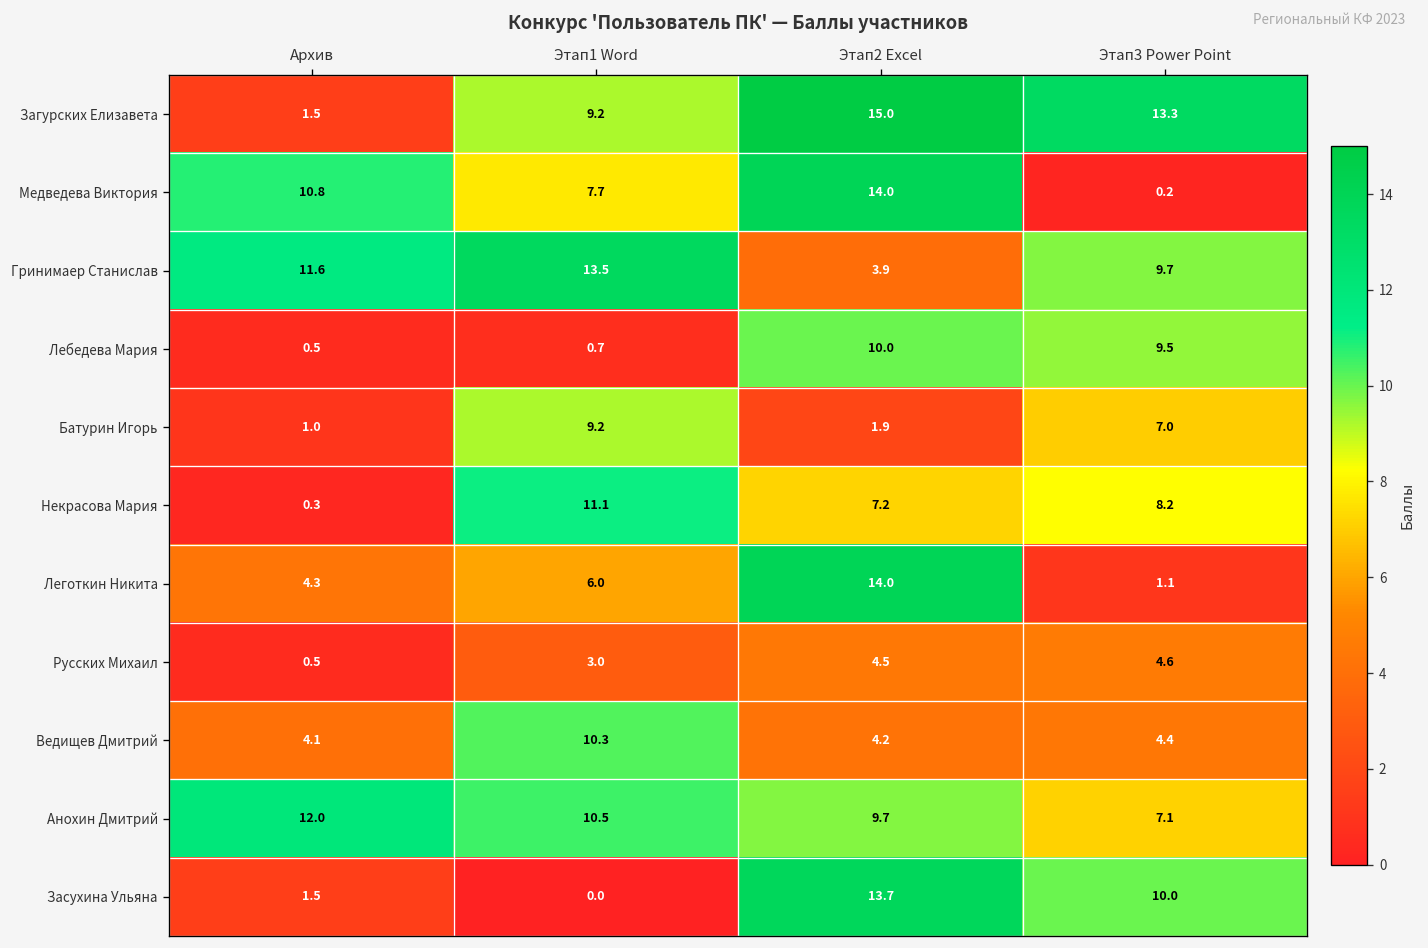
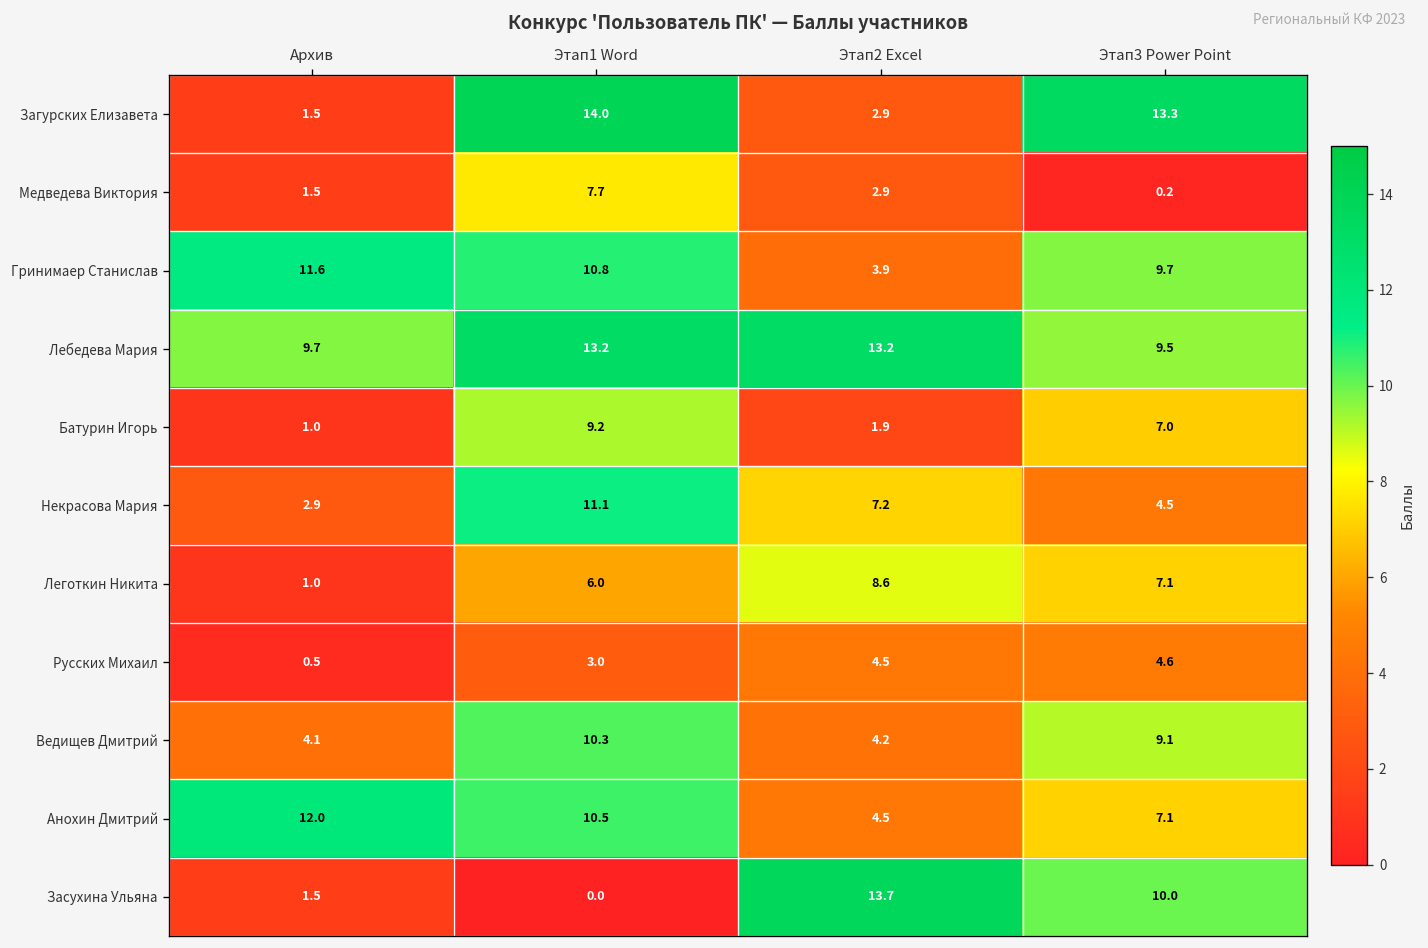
  {
    "Загурских Елизавета": {
      "Архив": 1.5,
-     "Этап1 Word": 9.2,
-     "Этап2 Excel": 15.0,
+     "Этап1 Word": 14.0,
+     "Этап2 Excel": 2.9,
      "Этап3 Power Point": 13.3
    },
    "Медведева Виктория": {
-     "Архив": 10.8,
+     "Архив": 1.5,
      "Этап1 Word": 7.7,
-     "Этап2 Excel": 14.0,
+     "Этап2 Excel": 2.9,
      "Этап3 Power Point": 0.2
    },
    "Гринимаер Станислав": {
      "Архив": 11.6,
-     "Этап1 Word": 13.5,
+     "Этап1 Word": 10.8,
      "Этап2 Excel": 3.9,
      "Этап3 Power Point": 9.7
    },
    "Лебедева Мария": {
-     "Архив": 0.5,
-     "Этап1 Word": 0.7,
-     "Этап2 Excel": 10.0,
+     "Архив": 9.7,
+     "Этап1 Word": 13.2,
+     "Этап2 Excel": 13.2,
      "Этап3 Power Point": 9.5
    },
    "Батурин Игорь": {
      "Архив": 1.0,
      "Этап1 Word": 9.2,
      "Этап2 Excel": 1.9,
      "Этап3 Power Point": 7.0
    },
    "Некрасова Мария": {
-     "Архив": 0.3,
+     "Архив": 2.9,
      "Этап1 Word": 11.1,
      "Этап2 Excel": 7.2,
-     "Этап3 Power Point": 8.2
+     "Этап3 Power Point": 4.5
    },
    "Леготкин Никита": {
-     "Архив": 4.3,
+     "Архив": 1.0,
      "Этап1 Word": 6.0,
-     "Этап2 Excel": 14.0,
-     "Этап3 Power Point": 1.1
+     "Этап2 Excel": 8.6,
+     "Этап3 Power Point": 7.1
    },
    "Русских Михаил": {
      "Архив": 0.5,
      "Этап1 Word": 3.0,
      "Этап2 Excel": 4.5,
      "Этап3 Power Point": 4.6
    },
    "Ведищев Дмитрий": {
      "Архив": 4.1,
      "Этап1 Word": 10.3,
      "Этап2 Excel": 4.2,
-     "Этап3 Power Point": 4.4
+     "Этап3 Power Point": 9.1
    },
    "Анохин Дмитрий": {
      "Архив": 12.0,
      "Этап1 Word": 10.5,
-     "Этап2 Excel": 9.7,
+     "Этап2 Excel": 4.5,
      "Этап3 Power Point": 7.1
    },
    "Засухина Ульяна": {
      "Архив": 1.5,
      "Этап1 Word": 0.0,
      "Этап2 Excel": 13.7,
      "Этап3 Power Point": 10.0
    }
  }
